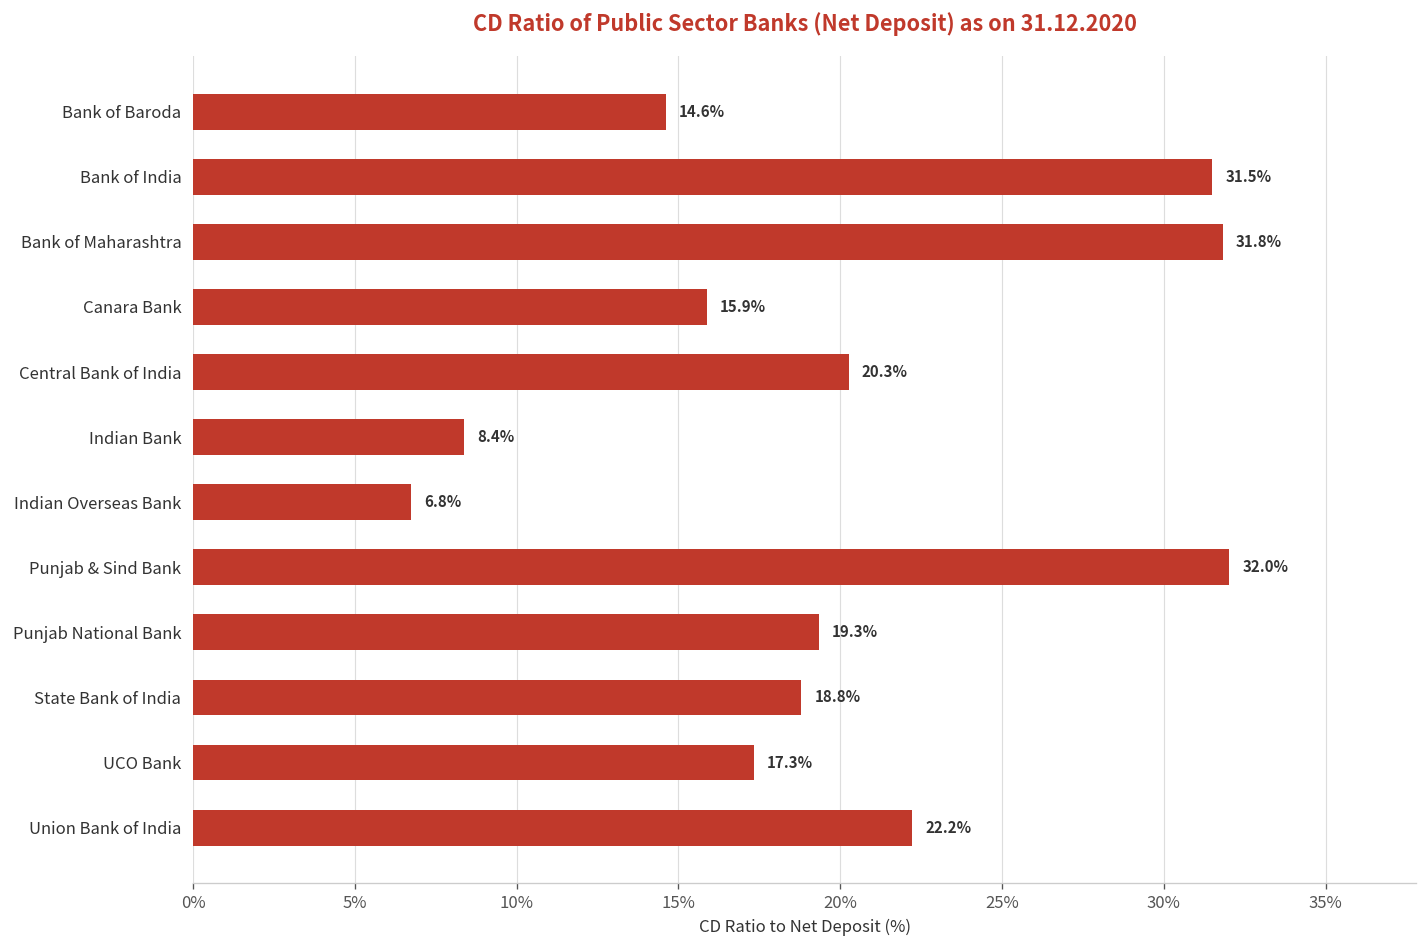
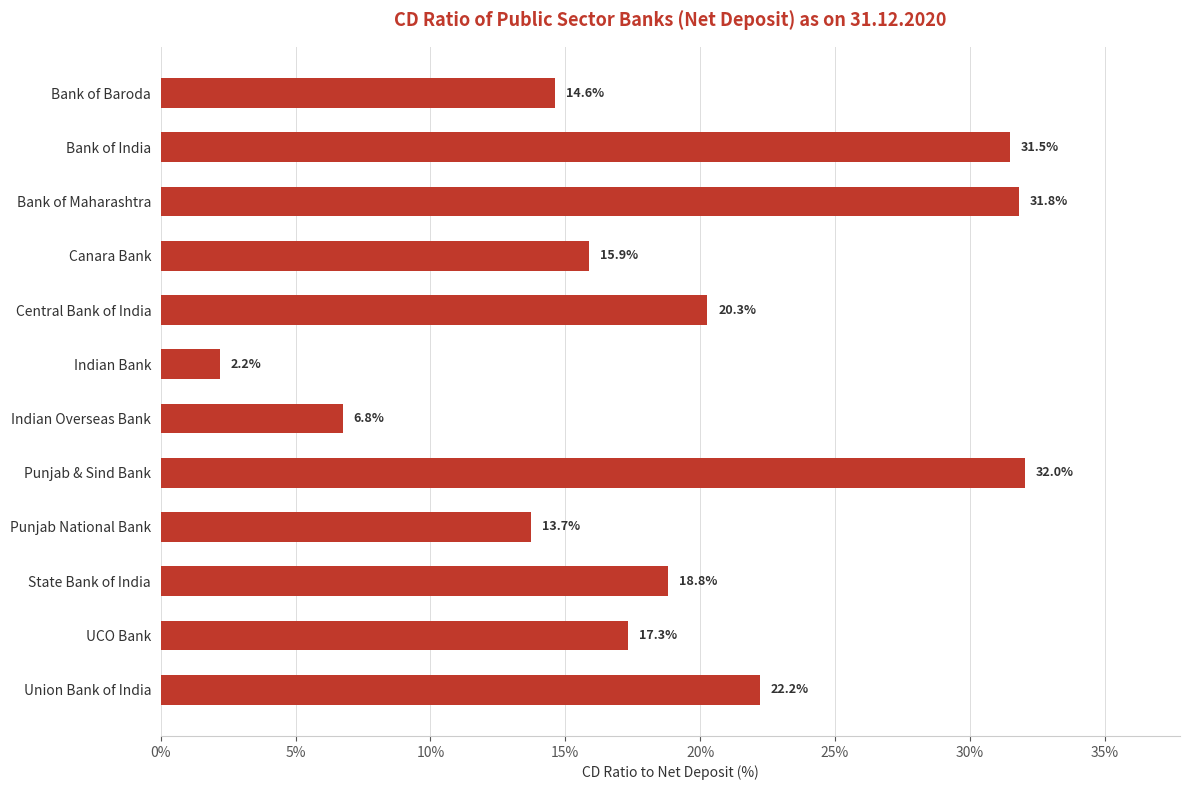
  {
    "Bank of Baroda": "14.6%",
    "Bank of India": "31.5%",
    "Bank of Maharashtra": "31.8%",
    "Canara Bank": "15.9%",
    "Central Bank of India": "20.3%",
-   "Indian Bank": "8.4%",
+   "Indian Bank": "2.2%",
    "Indian Overseas Bank": "6.8%",
    "Punjab & Sind Bank": "32.0%",
-   "Punjab National Bank": "19.3%",
+   "Punjab National Bank": "13.7%",
    "State Bank of India": "18.8%",
    "UCO Bank": "17.3%",
    "Union Bank of India": "22.2%"
  }
